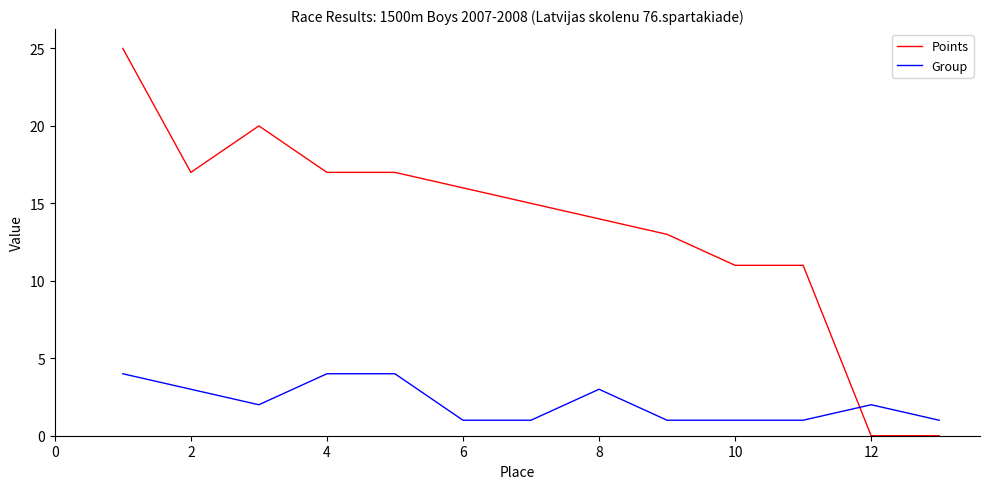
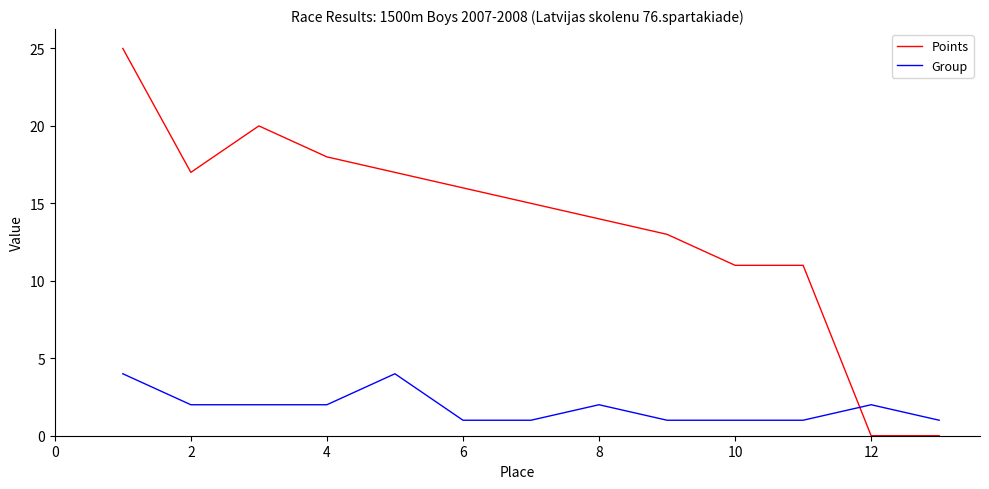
  {
    "Points": {
      "2": 17,
-     "4": 17,
+     "4": 18,
      "6": 16,
      "8": 14,
      "10": 11,
      "12": 0
    },
    "Group": {
-     "2": 3,
-     "4": 4,
+     "2": 2,
+     "4": 2,
      "6": 1,
-     "8": 3,
+     "8": 2,
      "10": 1,
      "12": 2
    }
  }
